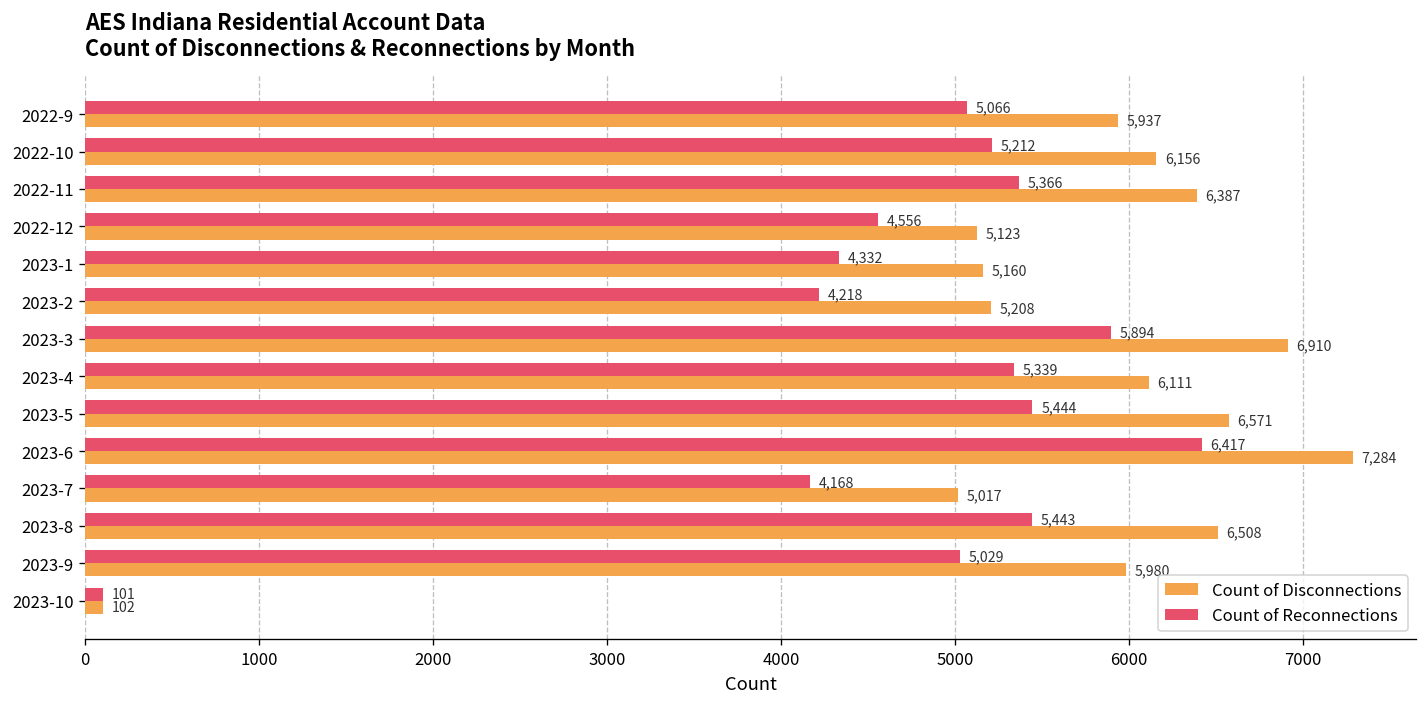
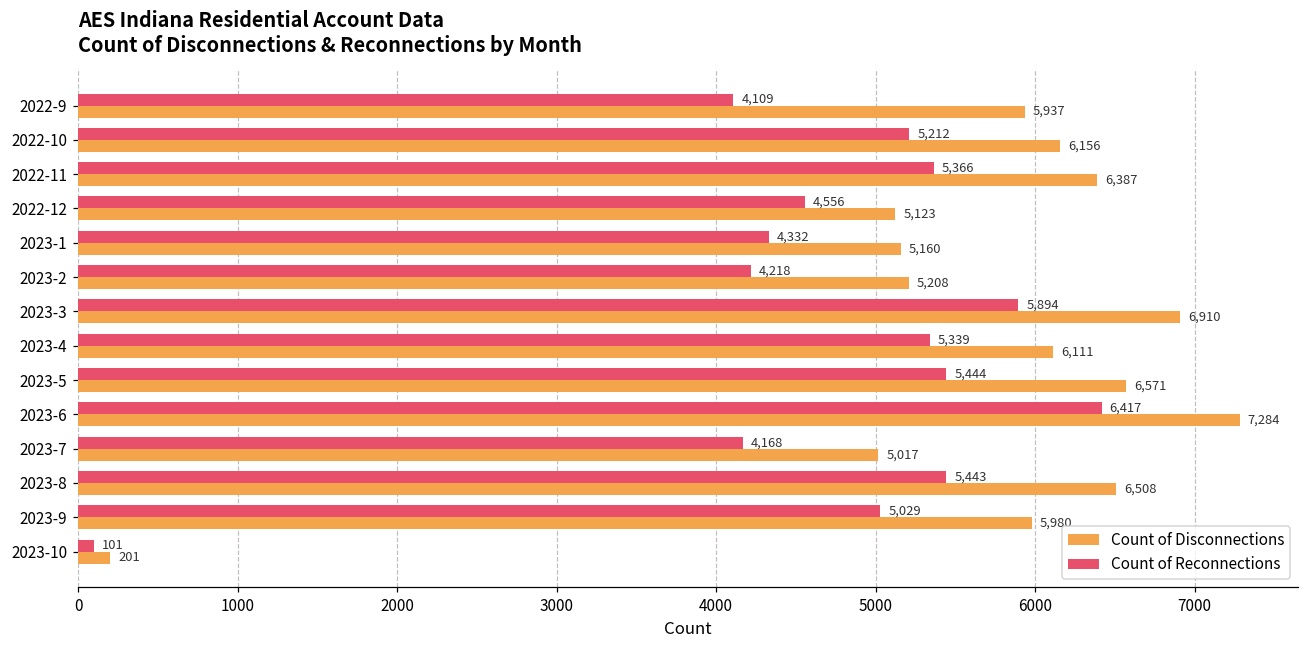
  {
    "Count of Disconnections": {
      "2022-9": "5,937",
      "2022-10": "6,156",
      "2022-11": "6,387",
      "2022-12": "5,123",
      "2023-1": "5,160",
      "2023-2": "5,208",
      "2023-3": "6,910",
      "2023-4": "6,111",
      "2023-5": "6,571",
      "2023-6": "7,284",
      "2023-7": "5,017",
      "2023-8": "6,508",
-     "2023-10": "102"
+     "2023-10": "201"
    },
    "Count of Reconnections": {
-     "2022-9": "5,066",
+     "2022-9": "4,109",
      "2022-10": "5,212",
      "2022-11": "5,366",
      "2022-12": "4,556",
      "2023-1": "4,332",
      "2023-2": "4,218",
      "2023-3": "5,894",
      "2023-4": "5,339",
      "2023-5": "5,444",
      "2023-6": "6,417",
      "2023-7": "4,168",
      "2023-8": "5,443",
      "2023-9": "5,029",
      "2023-10": "101"
    }
  }
